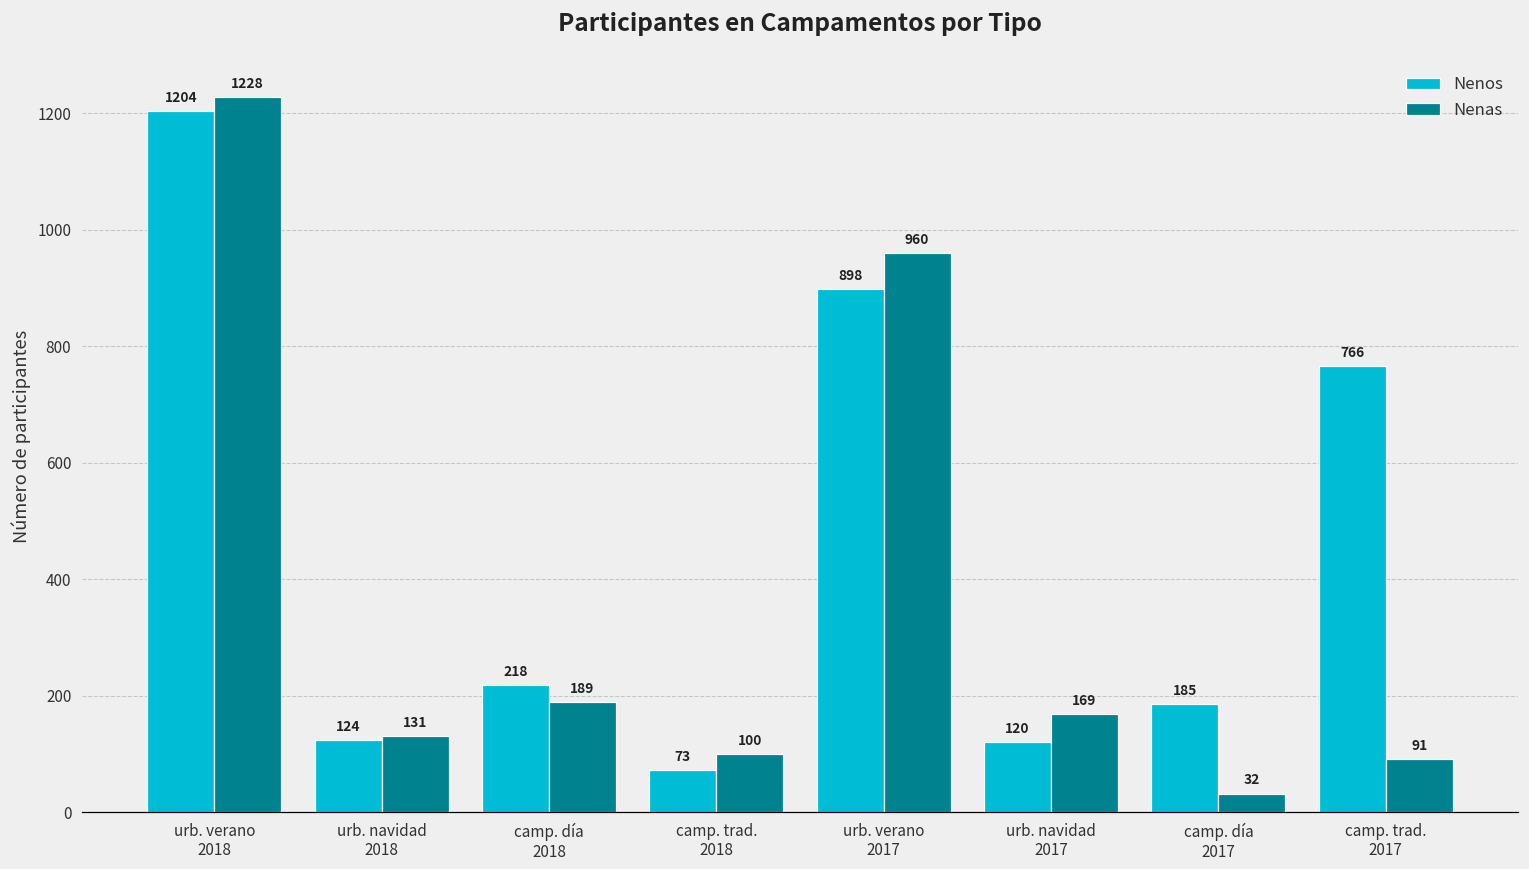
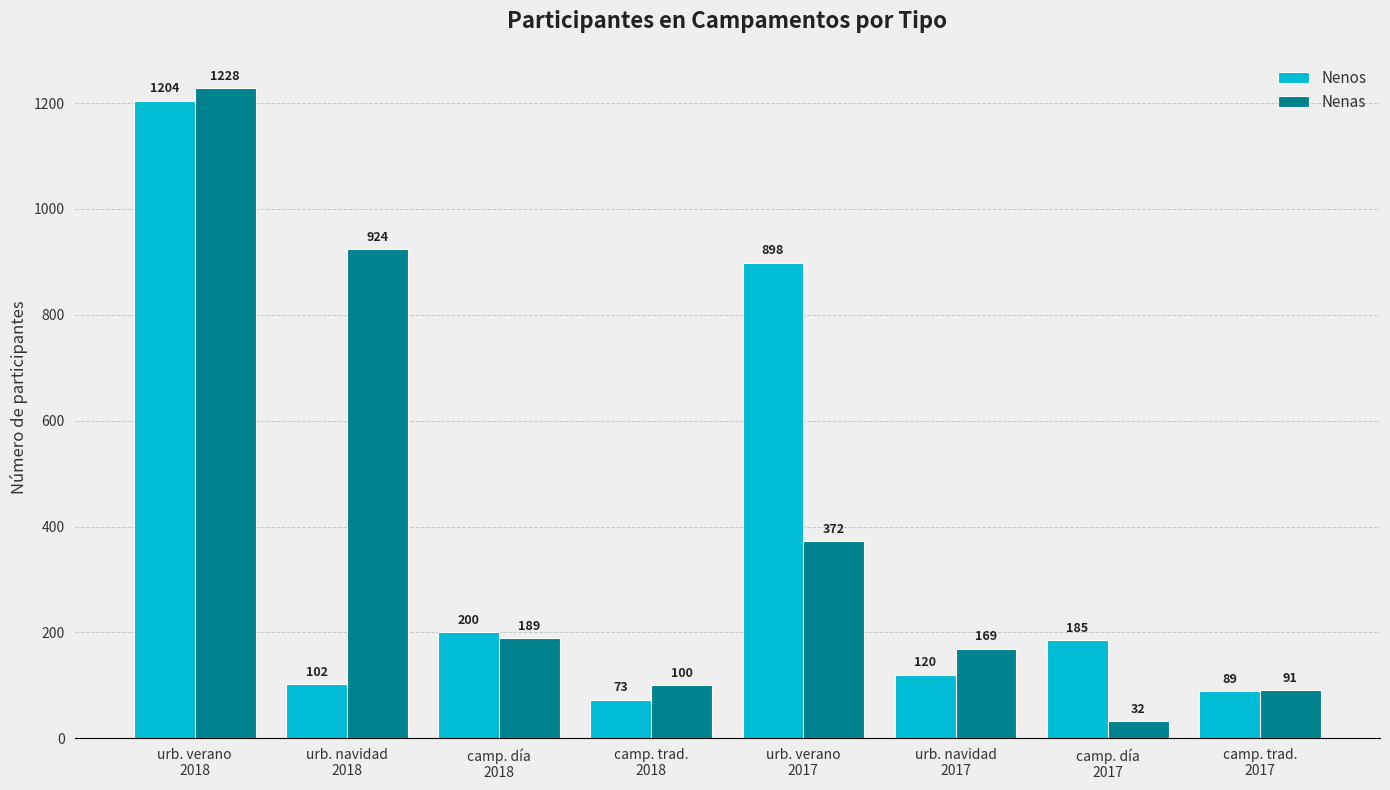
  {
    "Nenos": {
      "urb. verano 2018": 1204,
-     "urb. navidad 2018": 124,
-     "camp. día 2018": 218,
+     "urb. navidad 2018": 102,
+     "camp. día 2018": 200,
      "camp. trad. 2018": 73,
      "urb. verano 2017": 898,
      "urb. navidad 2017": 120,
      "camp. día 2017": 185,
-     "camp. trad. 2017": 766
+     "camp. trad. 2017": 89
    },
    "Nenas": {
      "urb. verano 2018": 1228,
-     "urb. navidad 2018": 131,
+     "urb. navidad 2018": 924,
      "camp. día 2018": 189,
      "camp. trad. 2018": 100,
-     "urb. verano 2017": 960,
+     "urb. verano 2017": 372,
      "urb. navidad 2017": 169,
      "camp. día 2017": 32,
      "camp. trad. 2017": 91
    }
  }
